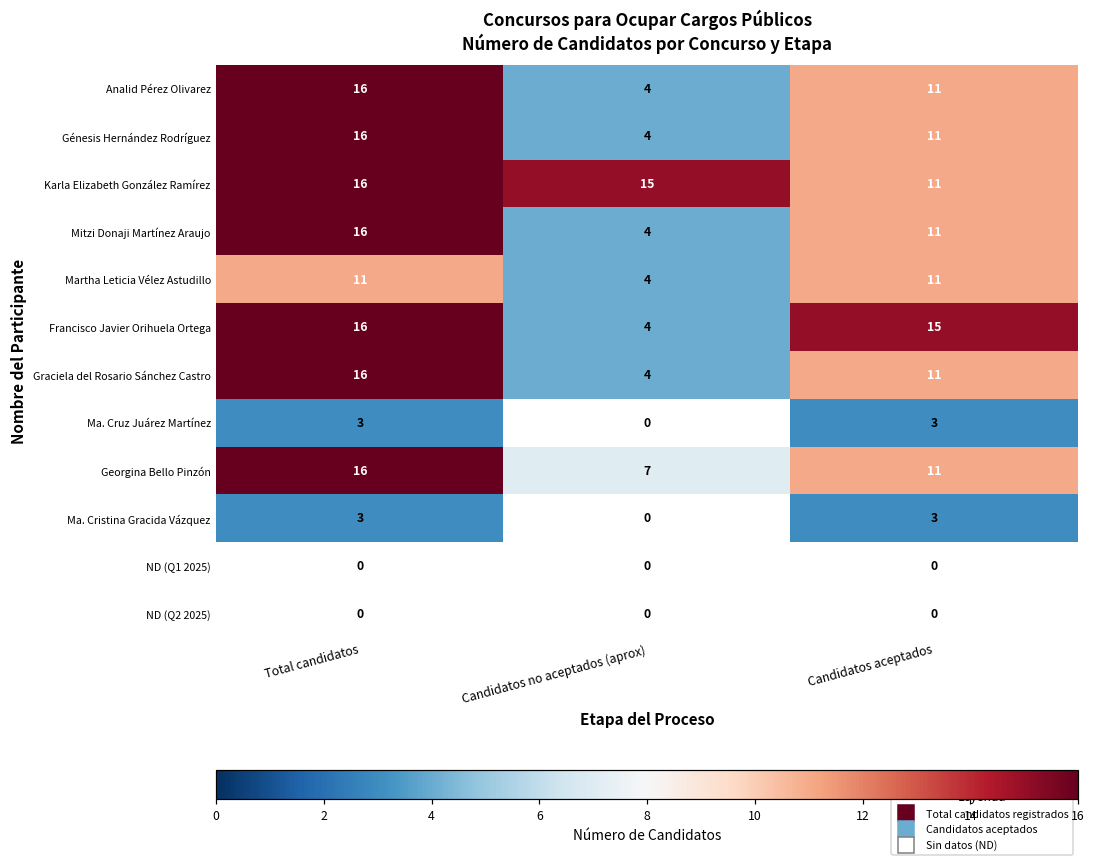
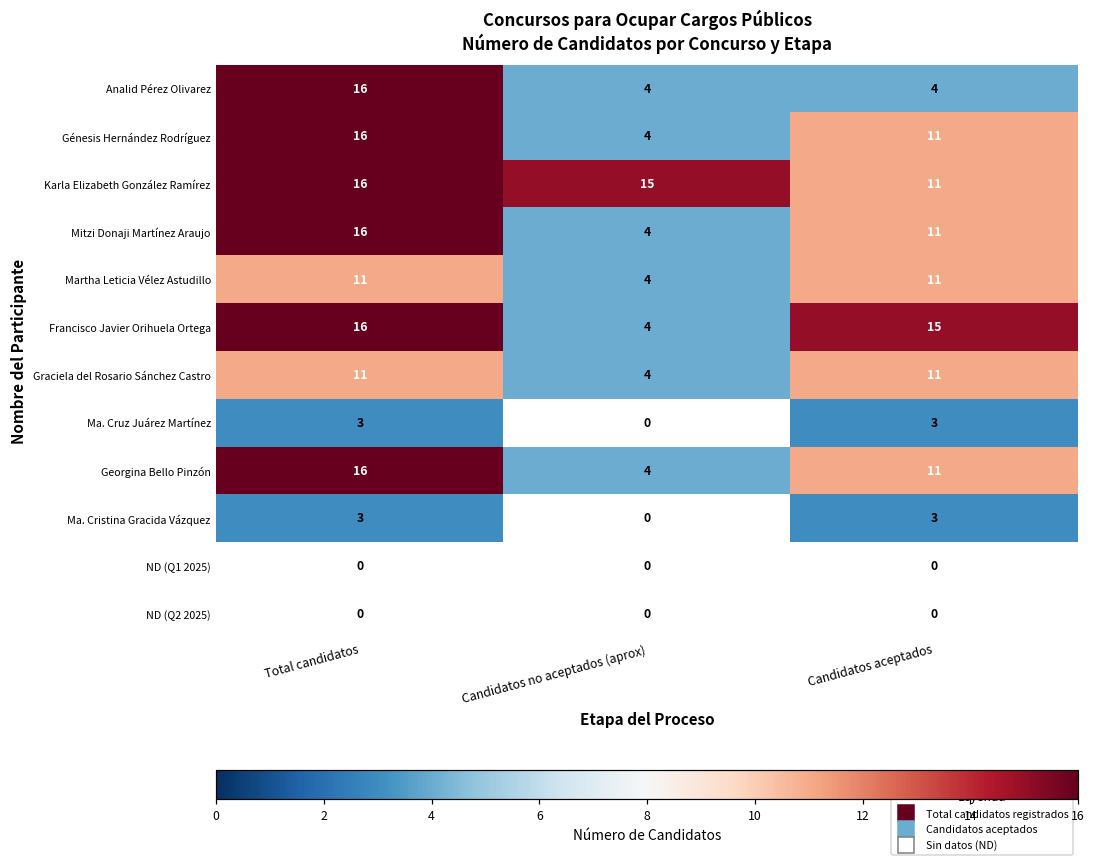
  {
    "Analid Pérez Olivarez": {
      "Total candidatos": 16,
      "Candidatos no aceptados (aprox)": 4,
-     "Candidatos aceptados": 11
+     "Candidatos aceptados": 4
    },
    "Génesis Hernández Rodríguez": {
      "Total candidatos": 16,
      "Candidatos no aceptados (aprox)": 4,
      "Candidatos aceptados": 11
    },
    "Karla Elizabeth González Ramírez": {
      "Total candidatos": 16,
      "Candidatos no aceptados (aprox)": 15,
      "Candidatos aceptados": 11
    },
    "Mitzi Donaji Martínez Araujo": {
      "Total candidatos": 16,
      "Candidatos no aceptados (aprox)": 4,
      "Candidatos aceptados": 11
    },
    "Martha Leticia Vélez Astudillo": {
      "Total candidatos": 11,
      "Candidatos no aceptados (aprox)": 4,
      "Candidatos aceptados": 11
    },
    "Francisco Javier Orihuela Ortega": {
      "Total candidatos": 16,
      "Candidatos no aceptados (aprox)": 4,
      "Candidatos aceptados": 15
    },
    "Graciela del Rosario Sánchez Castro": {
-     "Total candidatos": 16,
+     "Total candidatos": 11,
      "Candidatos no aceptados (aprox)": 4,
      "Candidatos aceptados": 11
    },
    "Ma. Cruz Juárez Martínez": {
      "Total candidatos": 3,
      "Candidatos aceptados": 3
    },
    "Georgina Bello Pinzón": {
      "Total candidatos": 16,
-     "Candidatos no aceptados (aprox)": 7,
+     "Candidatos no aceptados (aprox)": 4,
      "Candidatos aceptados": 11
    },
    "Ma. Cristina Gracida Vázquez": {
      "Total candidatos": 3,
      "Candidatos aceptados": 3
    }
  }
